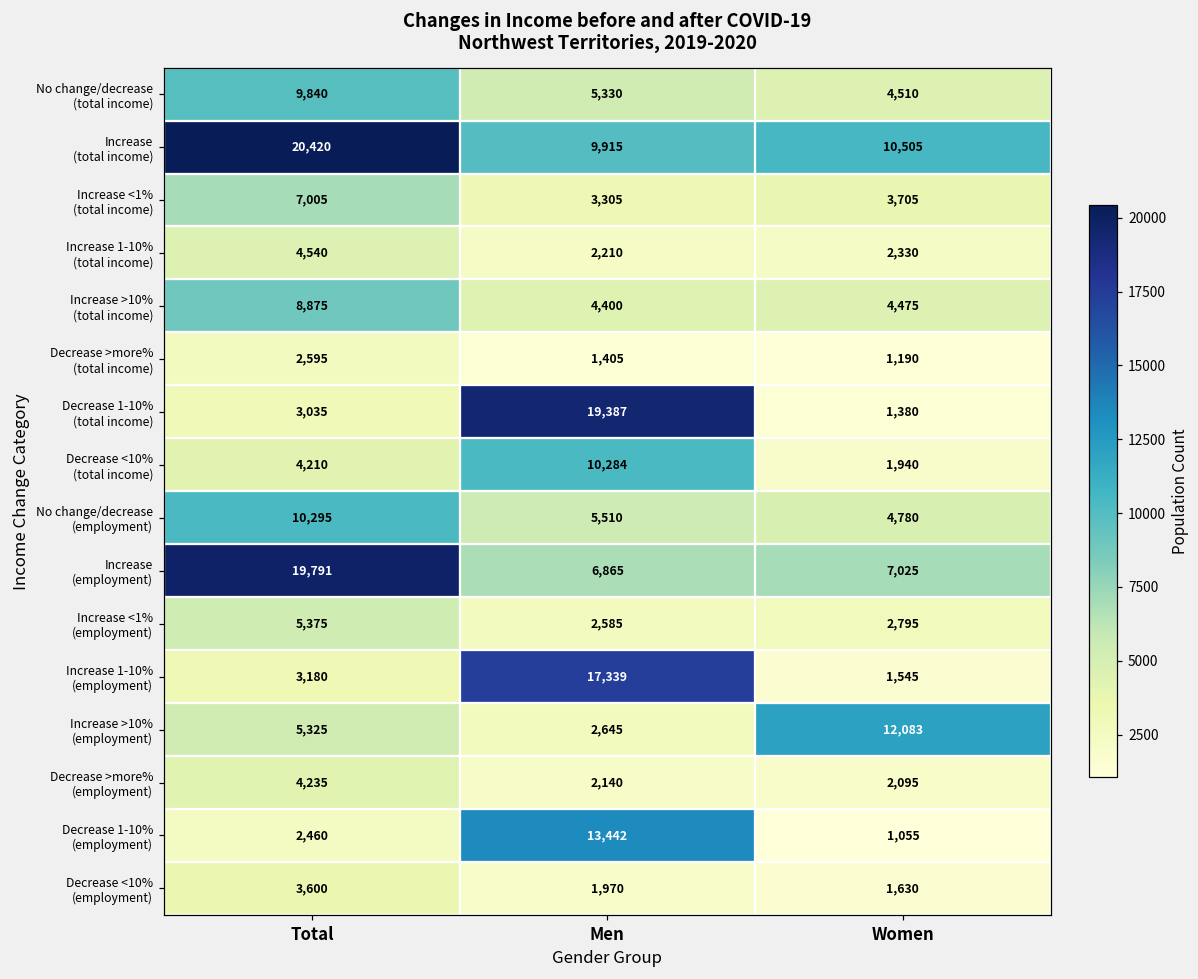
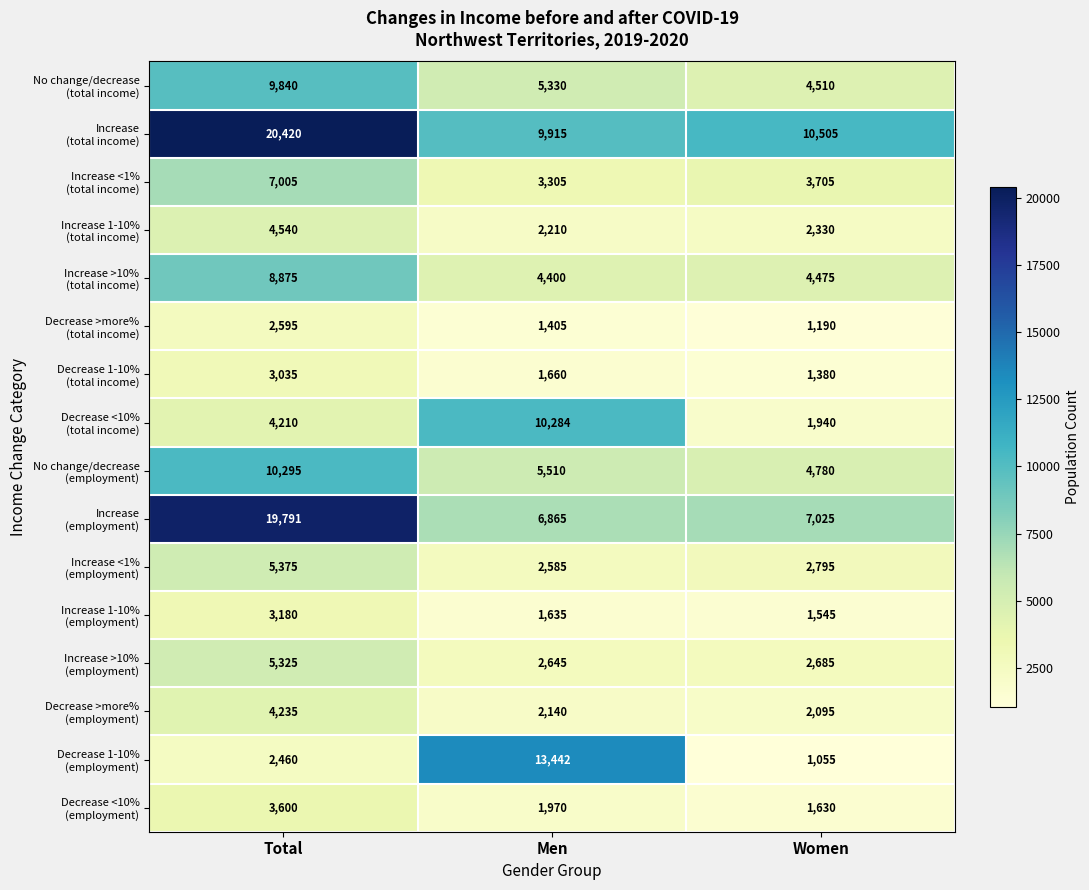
  {
    "No change/decrease (total income)": {
      "Total": "9,840",
      "Men": "5,330",
      "Women": "4,510"
    },
    "Increase (total income)": {
      "Total": "20,420",
      "Men": "9,915",
      "Women": "10,505"
    },
    "Increase <1% (total income)": {
      "Total": "7,005",
      "Men": "3,305",
      "Women": "3,705"
    },
    "Increase 1-10% (total income)": {
      "Total": "4,540",
      "Men": "2,210",
      "Women": "2,330"
    },
    "Increase >10% (total income)": {
      "Total": "8,875",
      "Men": "4,400",
      "Women": "4,475"
    },
    "Decrease >more% (total income)": {
      "Total": "2,595",
      "Men": "1,405",
      "Women": "1,190"
    },
    "Decrease 1-10% (total income)": {
      "Total": "3,035",
-     "Men": "19,387",
+     "Men": "1,660",
      "Women": "1,380"
    },
    "Decrease <10% (total income)": {
      "Total": "4,210",
      "Men": "10,284",
      "Women": "1,940"
    },
    "No change/decrease (employment)": {
      "Total": "10,295",
      "Men": "5,510",
      "Women": "4,780"
    },
    "Increase (employment)": {
      "Total": "19,791",
      "Men": "6,865",
      "Women": "7,025"
    },
    "Increase <1% (employment)": {
      "Total": "5,375",
      "Men": "2,585",
      "Women": "2,795"
    },
    "Increase 1-10% (employment)": {
      "Total": "3,180",
-     "Men": "17,339",
+     "Men": "1,635",
      "Women": "1,545"
    },
    "Increase >10% (employment)": {
      "Total": "5,325",
      "Men": "2,645",
-     "Women": "12,083"
+     "Women": "2,685"
    },
    "Decrease >more% (employment)": {
      "Total": "4,235",
      "Men": "2,140",
      "Women": "2,095"
    },
    "Decrease 1-10% (employment)": {
      "Total": "2,460",
      "Men": "13,442",
      "Women": "1,055"
    },
    "Decrease <10% (employment)": {
      "Total": "3,600",
      "Men": "1,970",
      "Women": "1,630"
    }
  }
